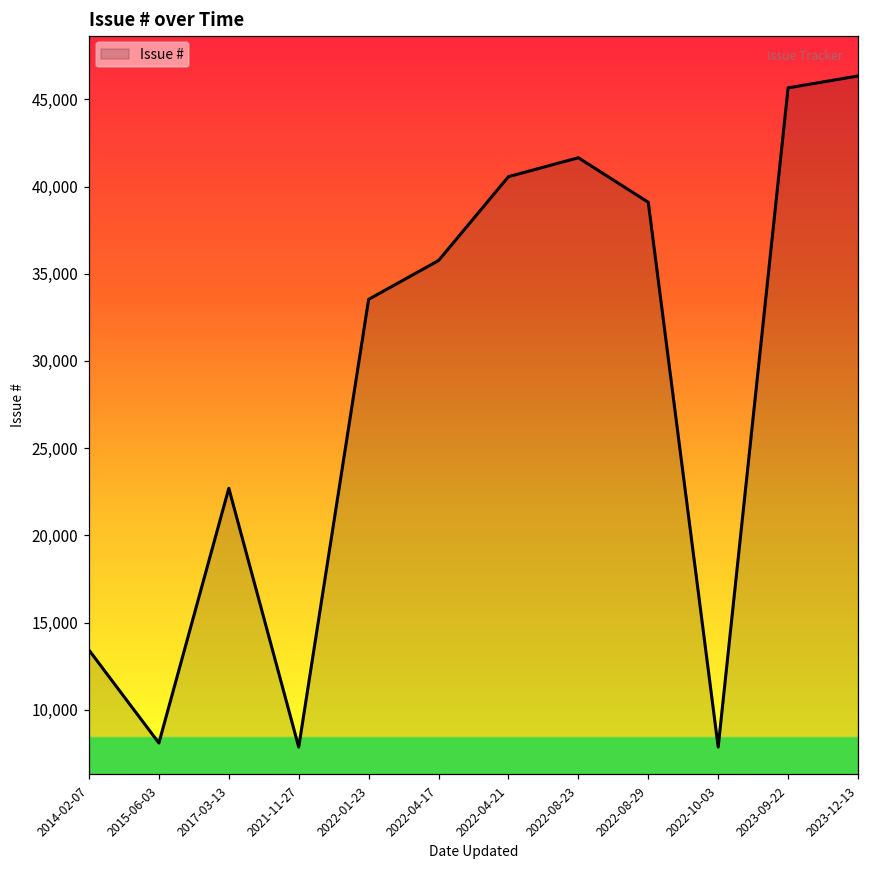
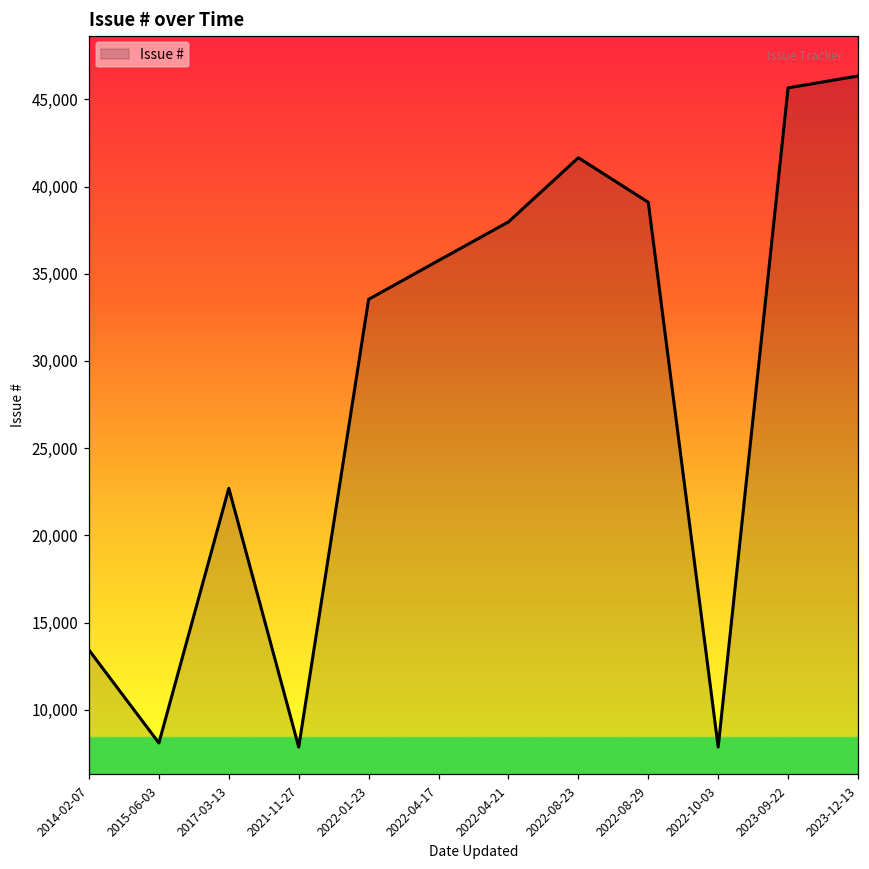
  {
    "2014-02-07": "13,400",
    "2015-06-03": "8,100",
    "2017-03-13": "22,700",
    "2021-11-27": "7,900",
    "2022-01-23": "33,500",
    "2022-04-17": "35,800",
-   "2022-04-21": "40,600",
+   "2022-04-21": "38,000",
    "2022-08-23": "41,700",
    "2022-08-29": "39,100",
    "2022-10-03": "7,900",
    "2023-09-22": "45,700",
    "2023-12-13": "46,300"
  }
